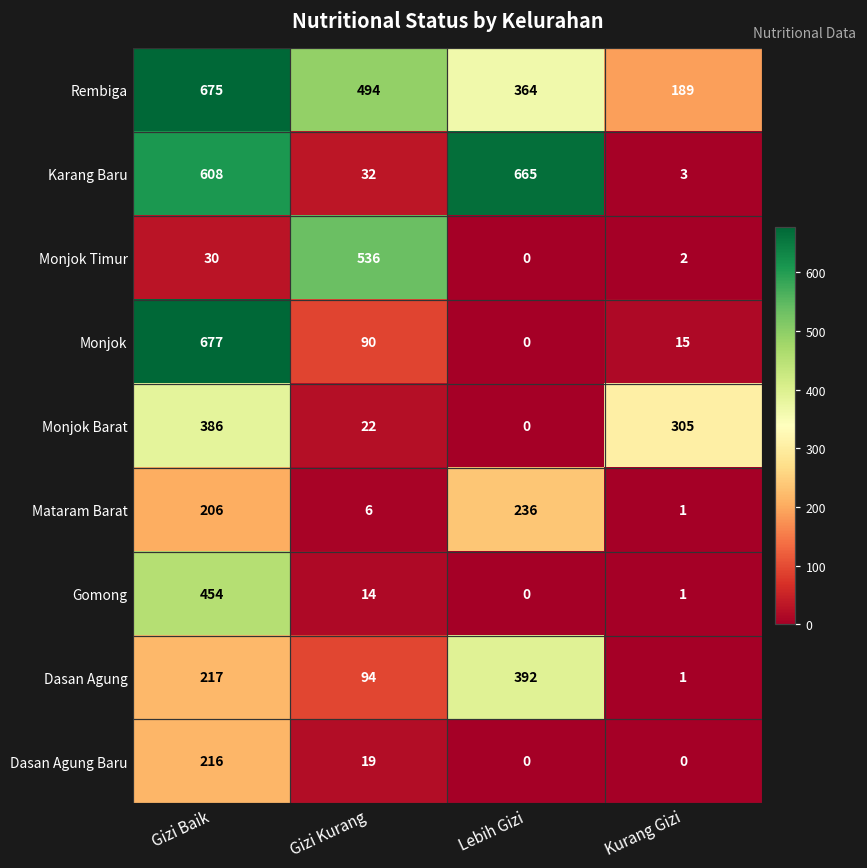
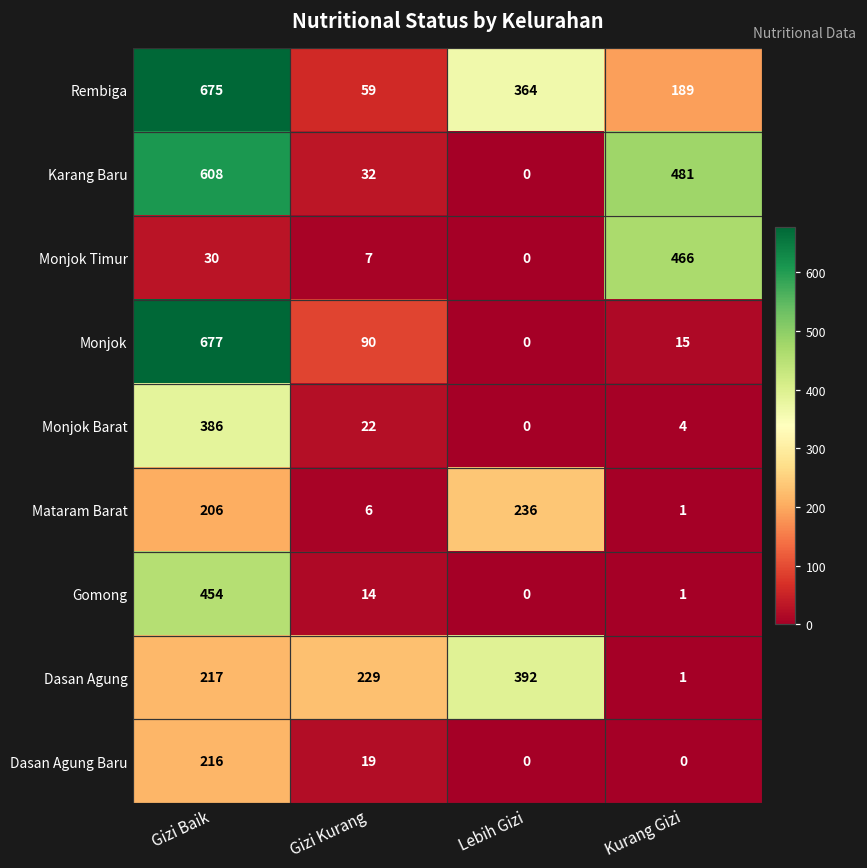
  {
    "Rembiga": {
      "Gizi Baik": 675,
-     "Gizi Kurang": 494,
+     "Gizi Kurang": 59,
      "Lebih Gizi": 364,
      "Kurang Gizi": 189
    },
    "Karang Baru": {
      "Gizi Baik": 608,
      "Gizi Kurang": 32,
-     "Lebih Gizi": 665,
-     "Kurang Gizi": 3
+     "Lebih Gizi": 0,
+     "Kurang Gizi": 481
    },
    "Monjok Timur": {
      "Gizi Baik": 30,
-     "Gizi Kurang": 536,
+     "Gizi Kurang": 7,
      "Lebih Gizi": 0,
-     "Kurang Gizi": 2
+     "Kurang Gizi": 466
    },
    "Monjok": {
      "Gizi Baik": 677,
      "Gizi Kurang": 90,
      "Lebih Gizi": 0,
      "Kurang Gizi": 15
    },
    "Monjok Barat": {
      "Gizi Baik": 386,
      "Gizi Kurang": 22,
      "Lebih Gizi": 0,
-     "Kurang Gizi": 305
+     "Kurang Gizi": 4
    },
    "Mataram Barat": {
      "Gizi Baik": 206,
      "Gizi Kurang": 6,
      "Lebih Gizi": 236,
      "Kurang Gizi": 1
    },
    "Gomong": {
      "Gizi Baik": 454,
      "Gizi Kurang": 14,
      "Lebih Gizi": 0,
      "Kurang Gizi": 1
    },
    "Dasan Agung": {
      "Gizi Baik": 217,
-     "Gizi Kurang": 94,
+     "Gizi Kurang": 229,
      "Lebih Gizi": 392,
      "Kurang Gizi": 1
    },
    "Dasan Agung Baru": {
      "Gizi Baik": 216,
      "Gizi Kurang": 19,
      "Lebih Gizi": 0,
      "Kurang Gizi": 0
    }
  }
